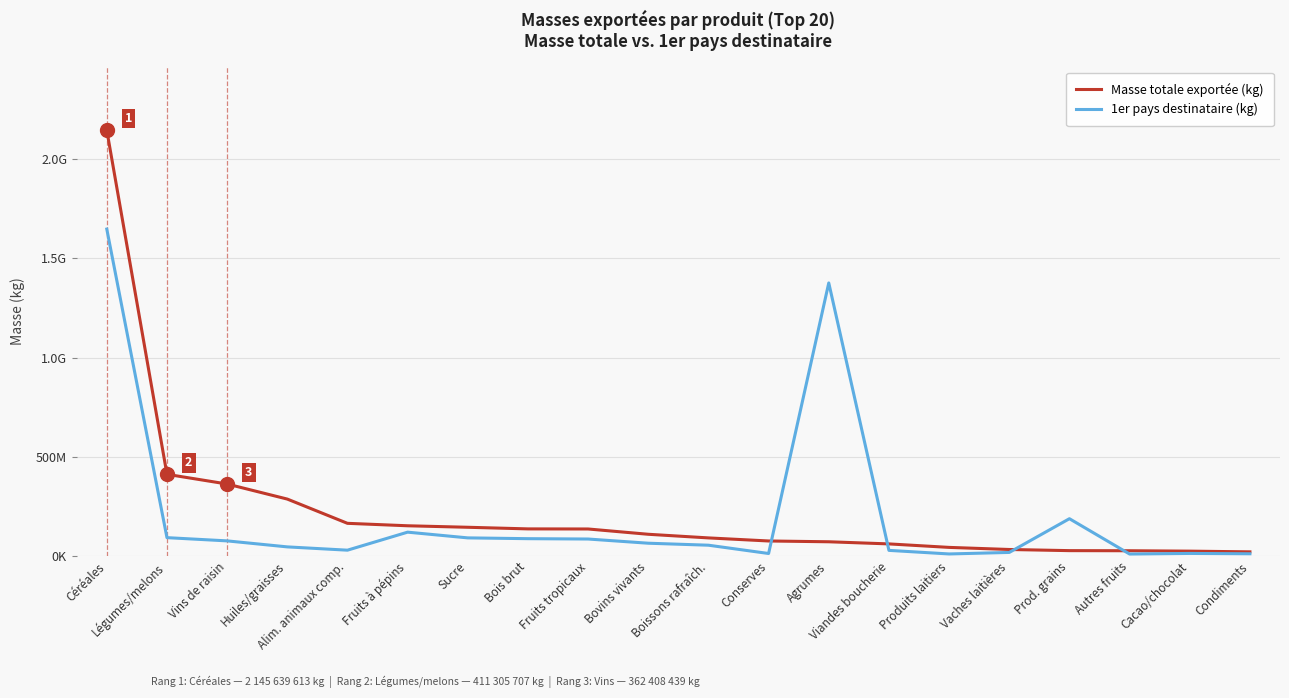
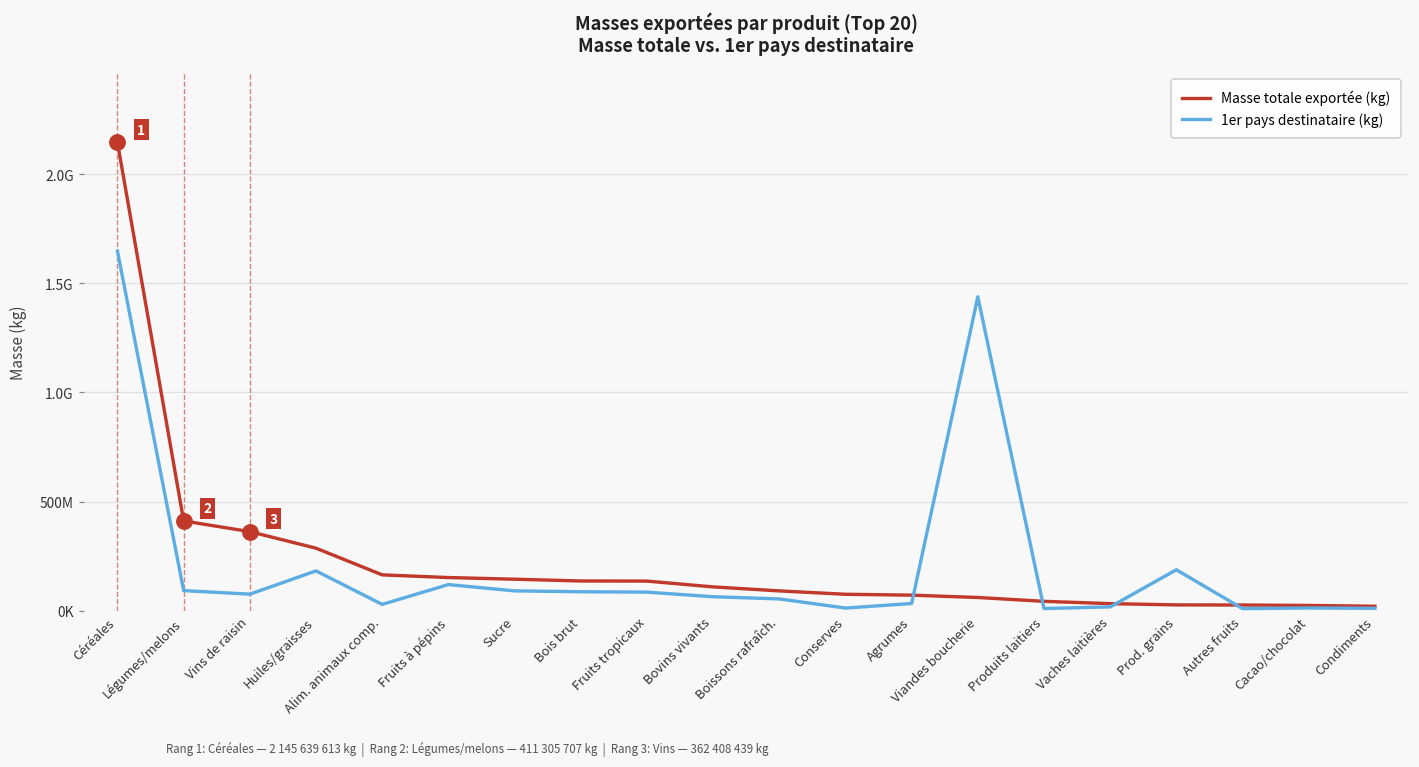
  {
    "1er pays destinataire (kg)": {
      "Céréales": 1650000000,
      "Légumes/melons": 90000000,
      "Vins de raisin": 80000000,
-     "Huiles/graisses": 50000000,
+     "Huiles/graisses": 180000000,
      "Alim. animaux comp.": 30000000,
      "Fruits à pépins": 120000000,
      "Sucre": 90000000,
      "Bois brut": 90000000,
      "Fruits tropicaux": 90000000,
      "Bovins vivants": 60000000,
      "Boissons rafraîch.": 50000000,
      "Conserves": 10000000,
-     "Agrumes": 1380000000,
-     "Viandes boucherie": 30000000,
+     "Agrumes": 30000000,
+     "Viandes boucherie": 1440000000,
      "Produits laitiers": 10000000,
      "Vaches laitières": 20000000,
      "Prod. grains": 190000000,
      "Autres fruits": 10000000
    }
  }
